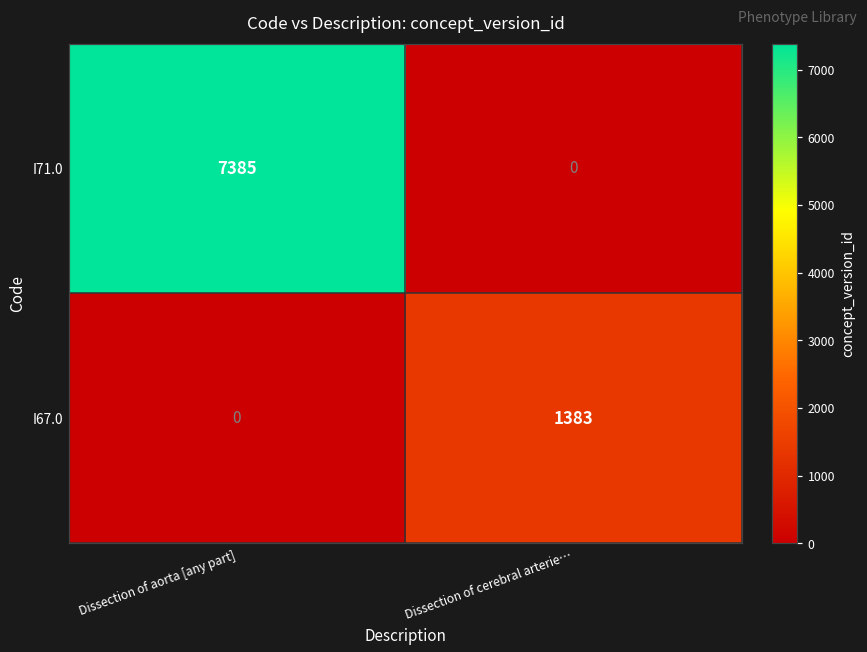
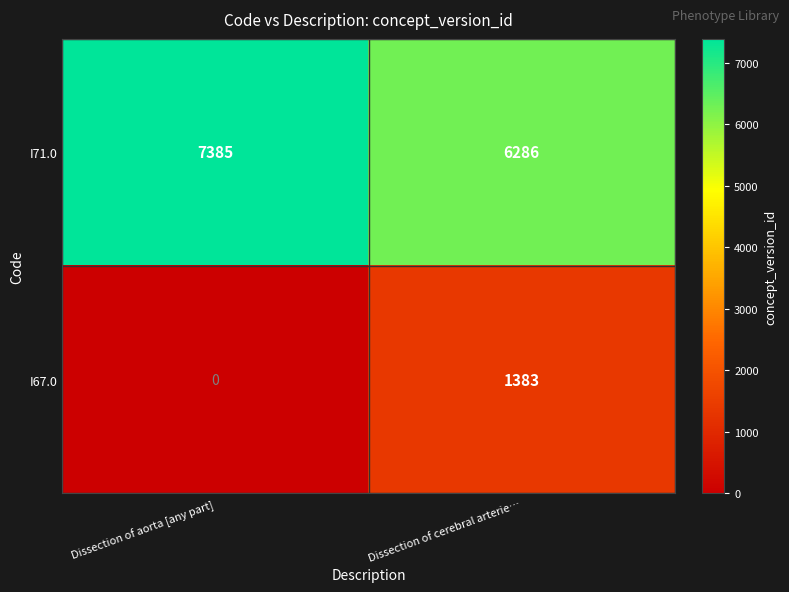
  {
    "I71.0": {
      "Dissection of aorta [any part]": 7385,
-     "Dissection of cerebral arterie…": 0
+     "Dissection of cerebral arterie…": 6286
    },
    "I67.0": {
      "Dissection of aorta [any part]": 0,
      "Dissection of cerebral arterie…": 1383
    }
  }
